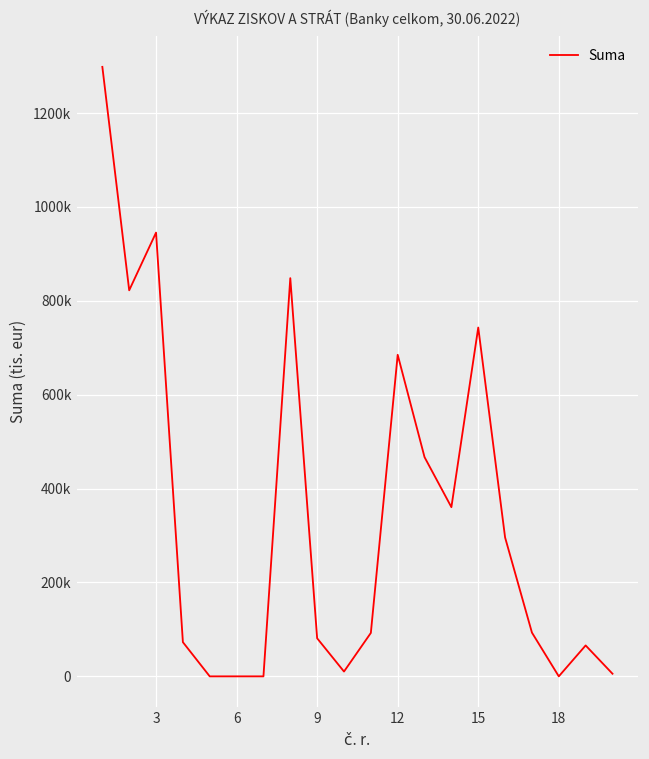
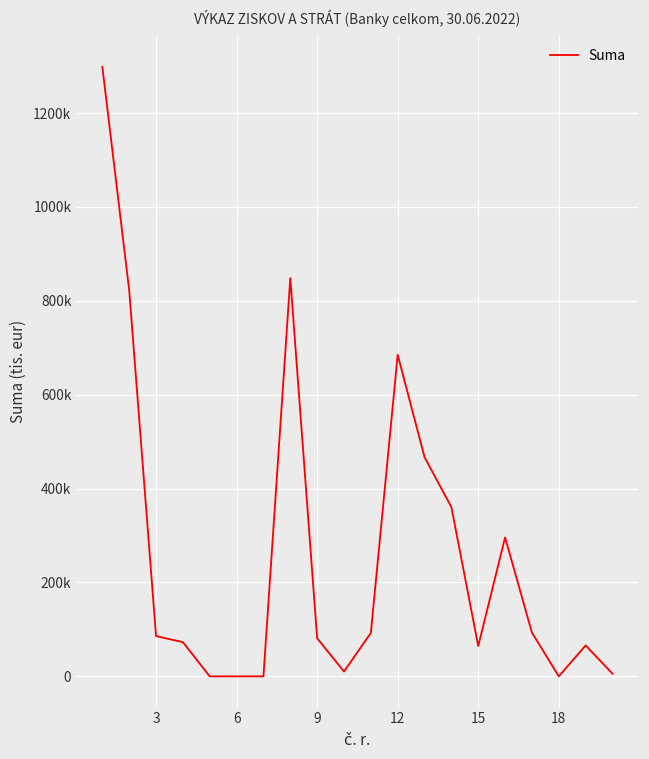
  {
-   "3": 950000,
+   "3": 90000,
    "6": 0,
    "9": 80000,
    "12": 690000,
-   "15": 740000,
+   "15": 60000,
    "18": 0
  }
